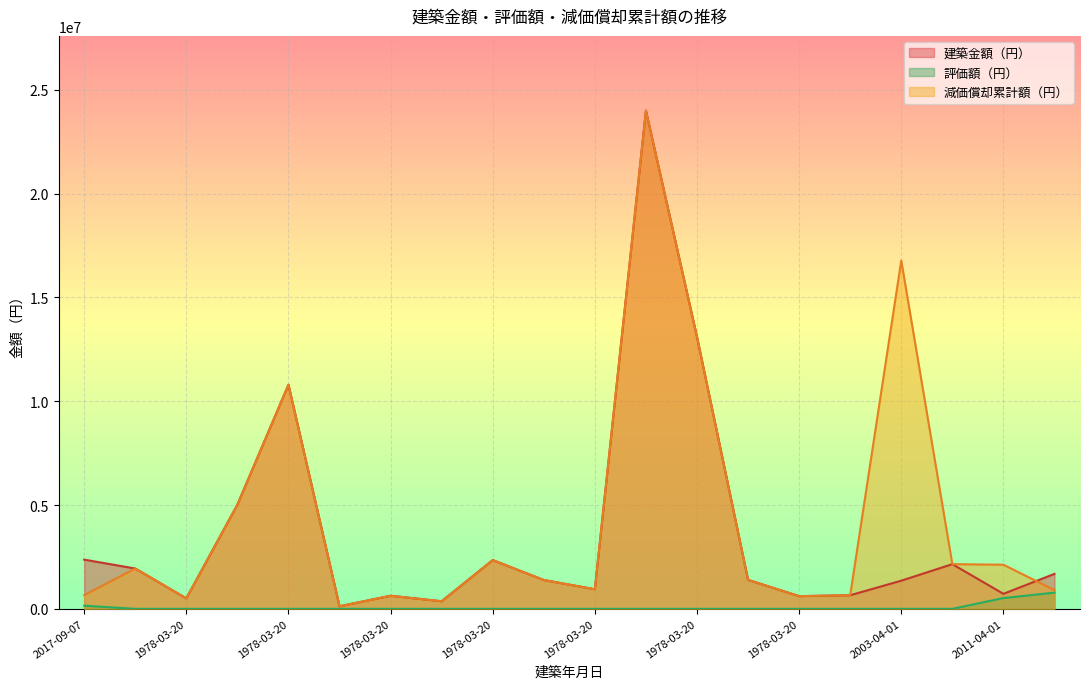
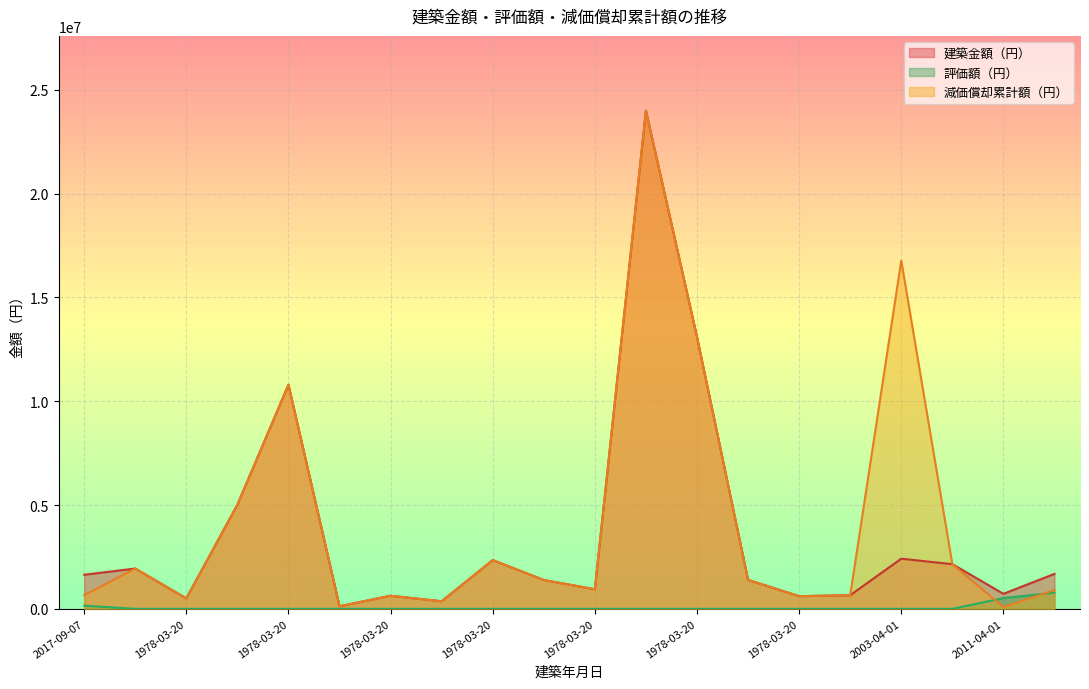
  {
    "建築金額（円）": {
-     "2017-09-07": 2400000,
-     "2003-04-01": 1400000,
+     "2017-09-07": 1600000,
+     "2003-04-01": 2400000,
      "2011-04-01": 700000
    },
    "評価額（円）": {
      "2017-09-07": 200000,
      "2003-04-01": 0,
      "2011-04-01": 500000
    },
    "減価償却累計額（円）": {
      "2017-09-07": 700000,
      "2003-04-01": 16800000,
-     "2011-04-01": 2100000
+     "2011-04-01": 100000
    }
  }
